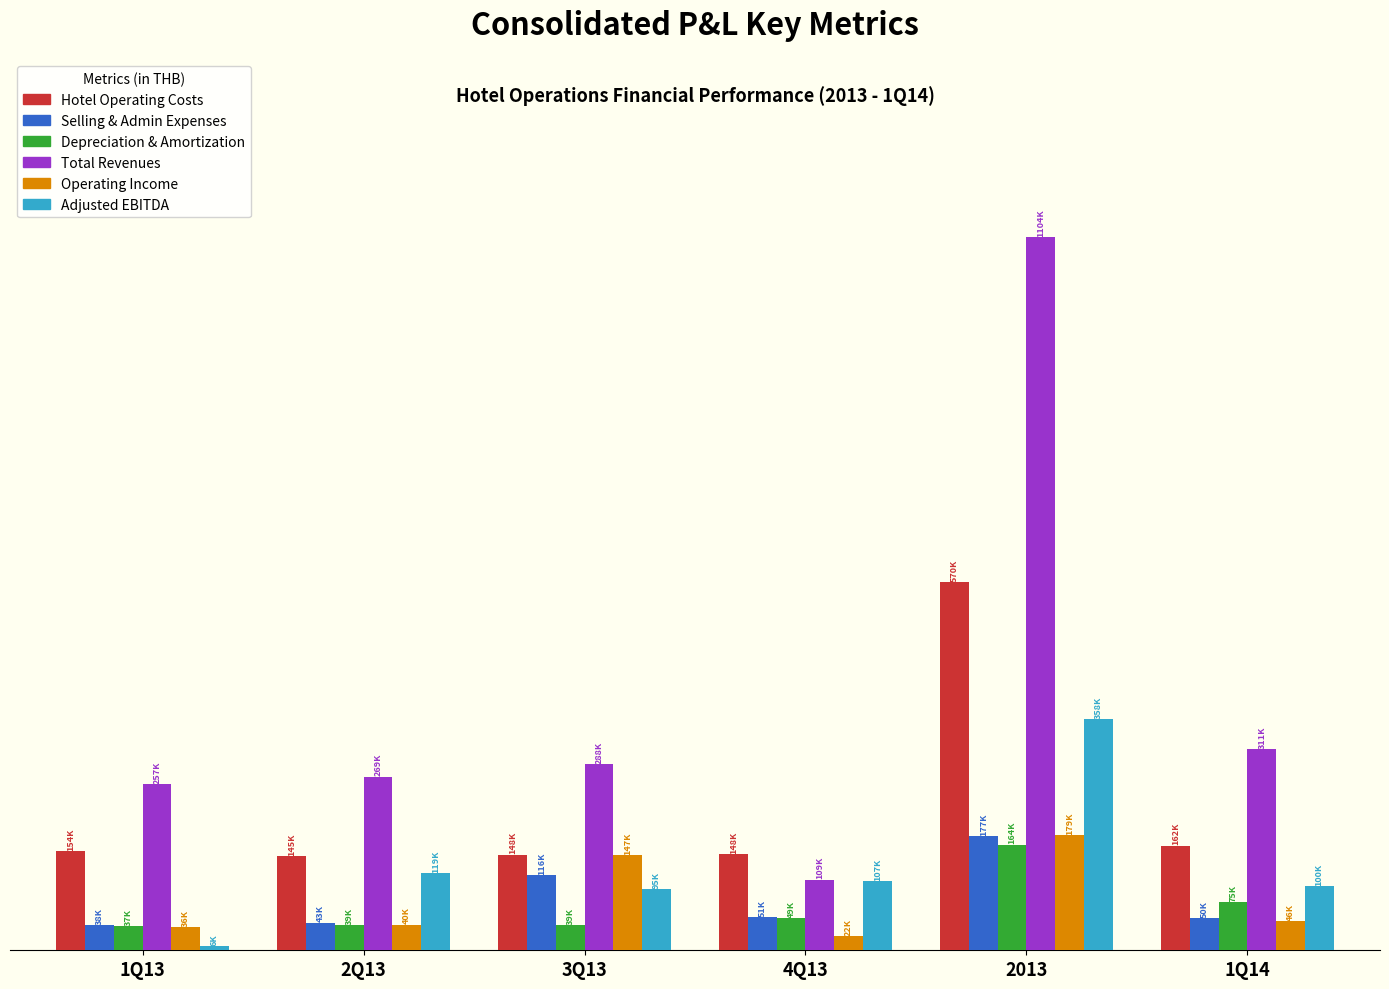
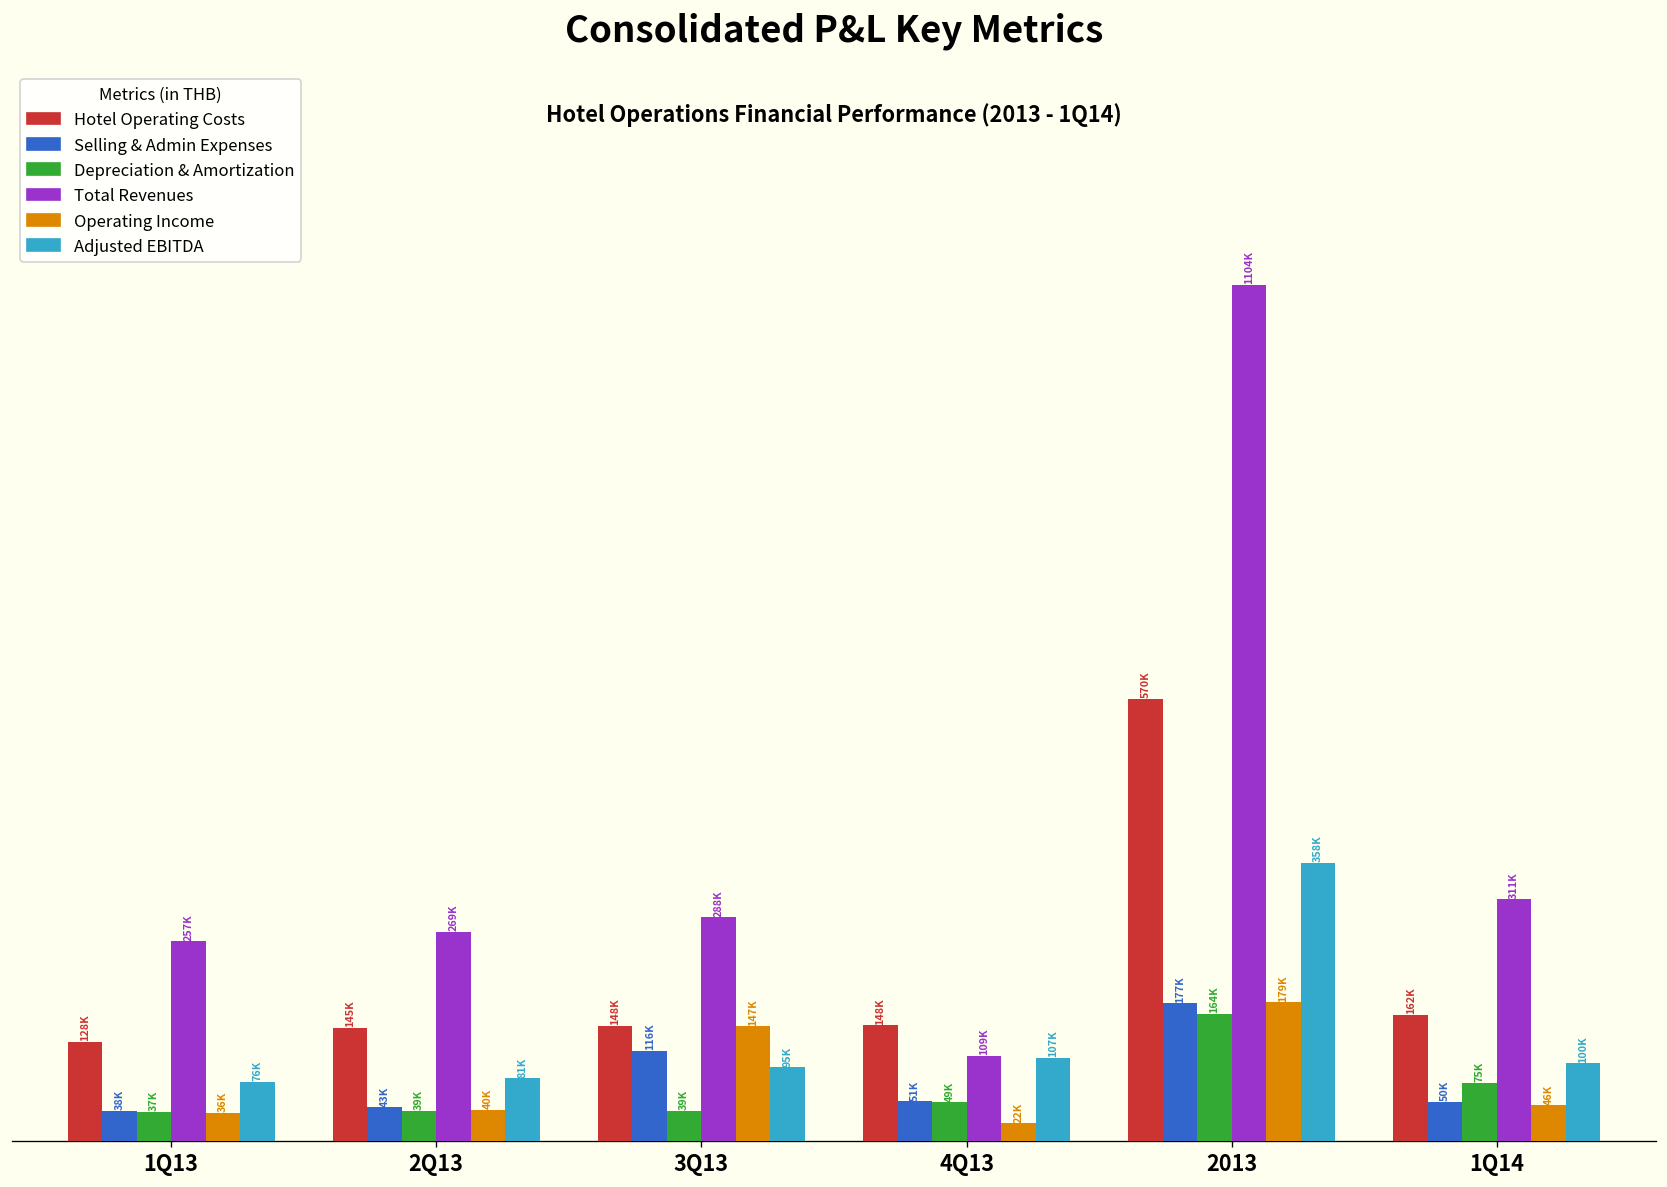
  {
    "Hotel Operating Costs": {
-     "1Q13": "154K",
+     "1Q13": "128K",
      "2Q13": "145K",
      "3Q13": "148K",
      "4Q13": "148K",
      "2013": "570K",
      "1Q14": "162K"
    },
    "Selling & Admin Expenses": {
      "1Q13": "38K",
      "2Q13": "43K",
      "3Q13": "116K",
      "4Q13": "51K",
      "2013": "177K",
      "1Q14": "50K"
    },
    "Depreciation & Amortization": {
      "1Q13": "37K",
      "2Q13": "39K",
      "3Q13": "39K",
      "4Q13": "49K",
      "2013": "164K",
      "1Q14": "75K"
    },
    "Total Revenues": {
      "1Q13": "257K",
      "2Q13": "269K",
      "3Q13": "288K",
      "4Q13": "109K",
      "2013": "1104K",
      "1Q14": "311K"
    },
    "Operating Income": {
      "1Q13": "36K",
      "2Q13": "40K",
      "3Q13": "147K",
      "4Q13": "22K",
      "2013": "179K",
      "1Q14": "46K"
    },
    "Adjusted EBITDA": {
-     "1Q13": "6K",
-     "2Q13": "119K",
+     "1Q13": "76K",
+     "2Q13": "81K",
      "3Q13": "95K",
      "4Q13": "107K",
      "2013": "358K",
      "1Q14": "100K"
    }
  }
